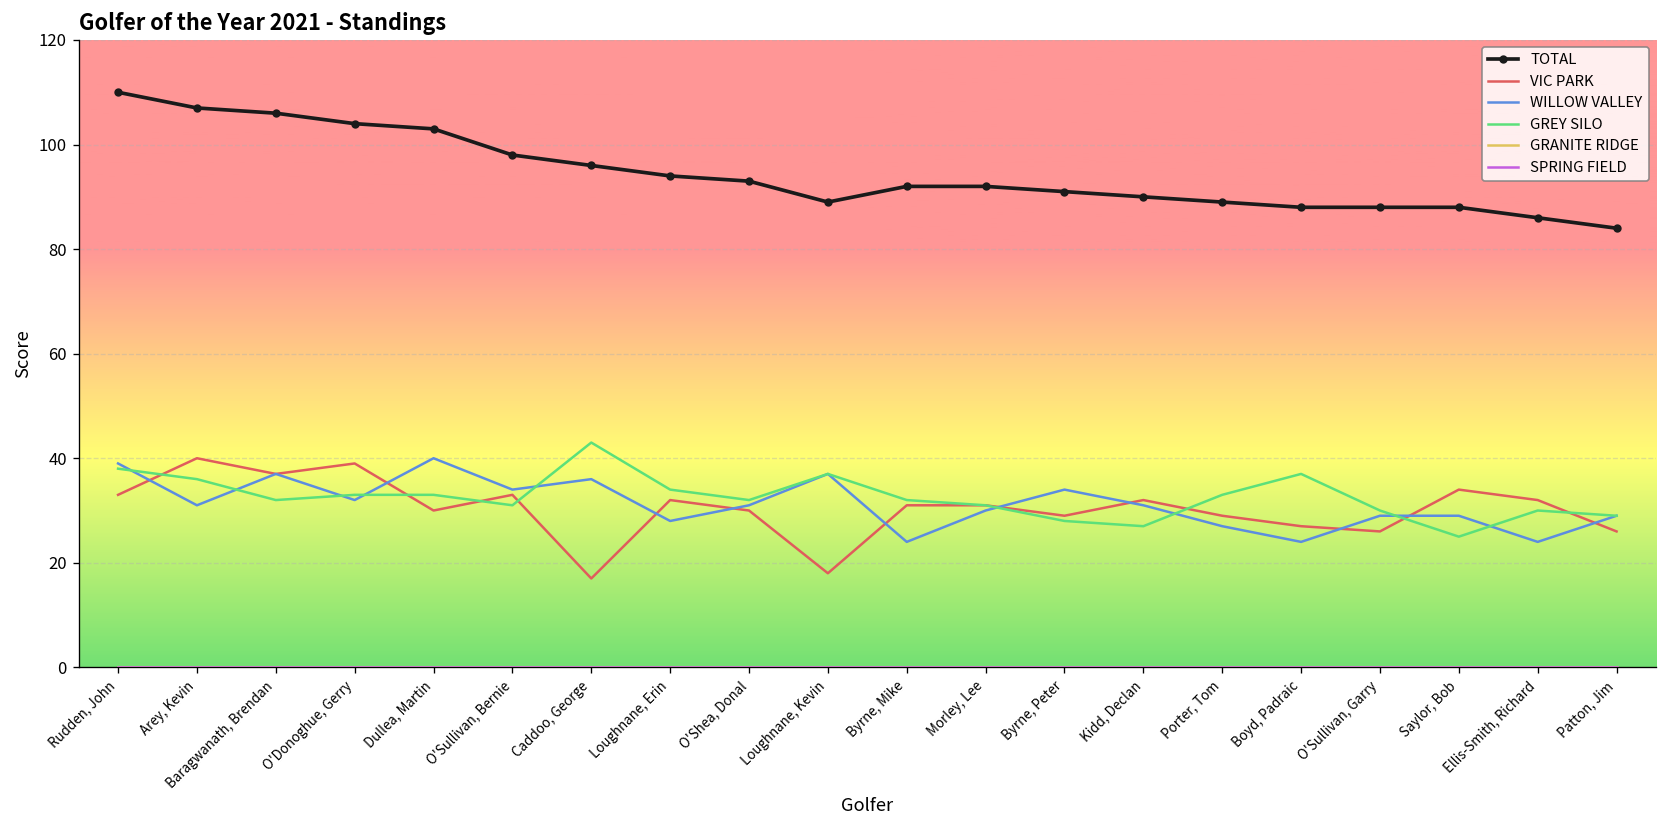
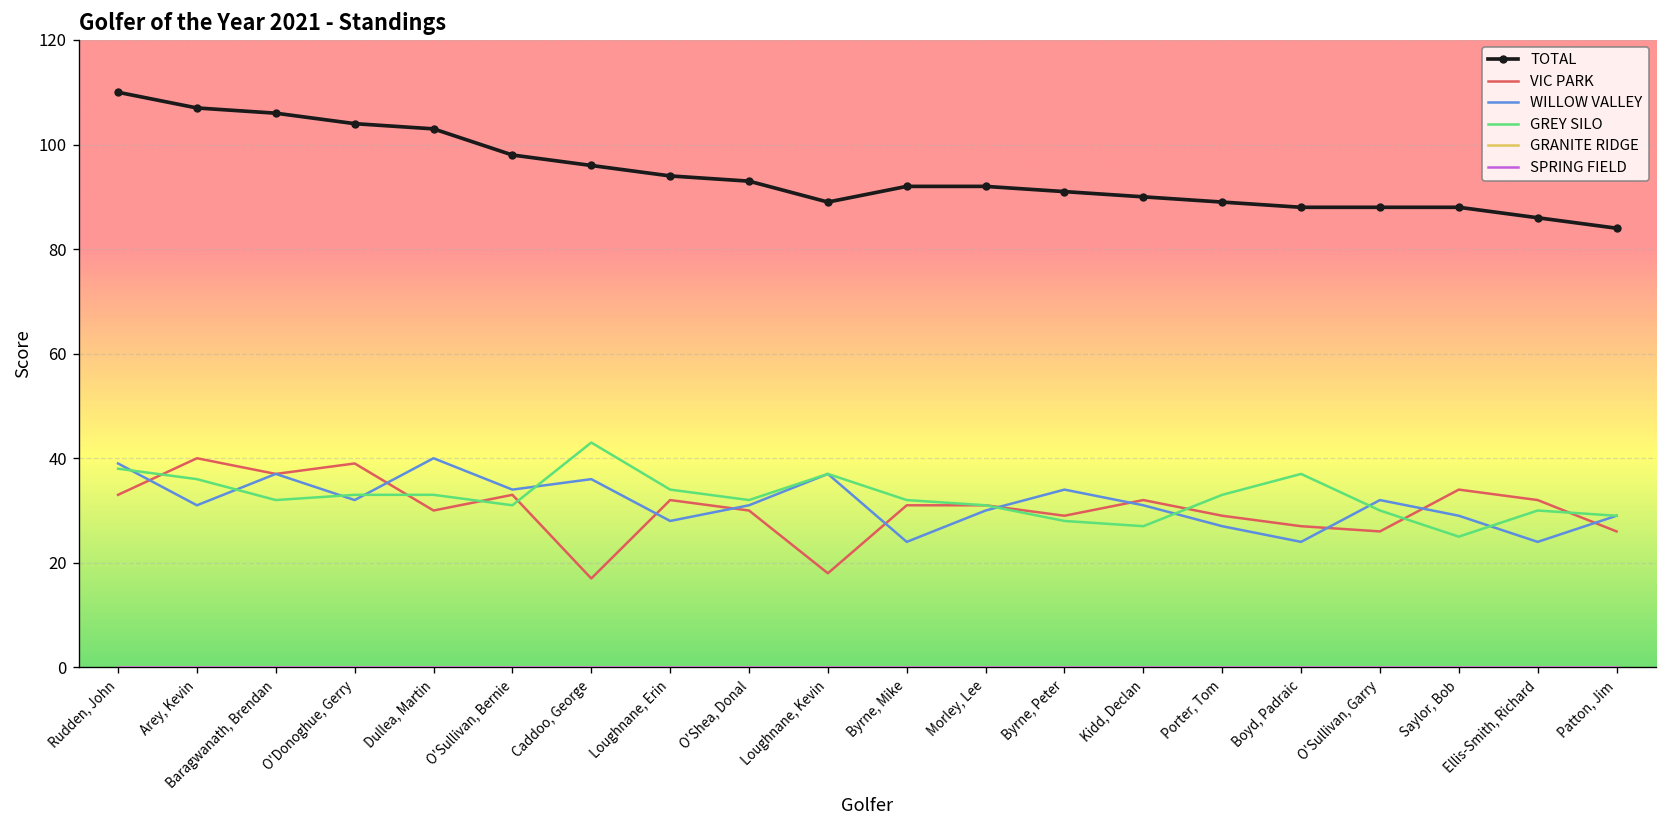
  {
    "TOTAL": {
      "Rudden, John": 110,
      "Arey, Kevin": 107,
      "Baragwanath, Brendan": 106,
      "O'Donoghue, Gerry": 104,
      "Dullea, Martin": 103,
      "O'Sullivan, Bernie": 98,
      "Caddoo, George": 96,
      "Loughnane, Erin": 94,
      "O'Shea, Donal": 93,
      "Loughnane, Kevin": 89,
      "Byrne, Mike": 92,
      "Morley, Lee": 92,
      "Byrne, Peter": 91,
      "Kidd, Declan": 90,
      "Porter, Tom": 89,
      "Boyd, Padraic": 88,
      "O'Sullivan, Garry": 88,
      "Saylor, Bob": 88,
      "Ellis-Smith, Richard": 86,
      "Patton, Jim": 84
    },
    "VIC PARK": {
      "Rudden, John": 33,
      "Arey, Kevin": 40,
      "O'Donoghue, Gerry": 39,
      "Dullea, Martin": 30,
      "O'Sullivan, Bernie": 33,
      "Caddoo, George": 17,
      "Loughnane, Erin": 32,
      "O'Shea, Donal": 30,
      "Loughnane, Kevin": 18,
      "Byrne, Mike": 31,
      "Byrne, Peter": 29,
      "Kidd, Declan": 32,
      "Porter, Tom": 29,
      "Boyd, Padraic": 27,
      "O'Sullivan, Garry": 26,
      "Saylor, Bob": 34,
      "Ellis-Smith, Richard": 32,
      "Patton, Jim": 26
    },
    "WILLOW VALLEY": {
      "Rudden, John": 39,
      "Arey, Kevin": 31,
      "O'Donoghue, Gerry": 32,
      "Dullea, Martin": 40,
      "O'Sullivan, Bernie": 34,
      "Caddoo, George": 36,
      "Loughnane, Erin": 28,
      "O'Shea, Donal": 31,
      "Byrne, Mike": 24,
      "Morley, Lee": 30,
      "Byrne, Peter": 34,
      "Kidd, Declan": 31,
      "Porter, Tom": 27,
      "Boyd, Padraic": 24,
-     "O'Sullivan, Garry": 29,
+     "O'Sullivan, Garry": 32,
      "Saylor, Bob": 29,
      "Ellis-Smith, Richard": 24
    },
    "GREY SILO": {
      "Rudden, John": 38,
      "Arey, Kevin": 36,
      "Baragwanath, Brendan": 32,
      "O'Donoghue, Gerry": 33,
      "Dullea, Martin": 33,
      "O'Sullivan, Bernie": 31,
      "Caddoo, George": 43,
      "Loughnane, Erin": 34,
      "O'Shea, Donal": 32,
      "Byrne, Mike": 32,
      "Byrne, Peter": 28,
      "Kidd, Declan": 27,
      "Porter, Tom": 33,
      "Boyd, Padraic": 37,
      "O'Sullivan, Garry": 30,
      "Saylor, Bob": 25,
      "Ellis-Smith, Richard": 30
    },
    "SPRING FIELD": {
      "Rudden, John": 0,
      "Arey, Kevin": 0,
      "Baragwanath, Brendan": 0,
      "O'Donoghue, Gerry": 0,
      "Dullea, Martin": 0,
      "O'Sullivan, Bernie": 0,
      "Caddoo, George": 0,
      "Loughnane, Erin": 0,
      "O'Shea, Donal": 0,
      "Loughnane, Kevin": 0,
      "Byrne, Mike": 0,
      "Morley, Lee": 0,
      "Byrne, Peter": 0,
      "Kidd, Declan": 0,
      "Porter, Tom": 0,
      "Boyd, Padraic": 0,
      "O'Sullivan, Garry": 0,
      "Saylor, Bob": 0,
      "Ellis-Smith, Richard": 0,
      "Patton, Jim": 0
    }
  }
